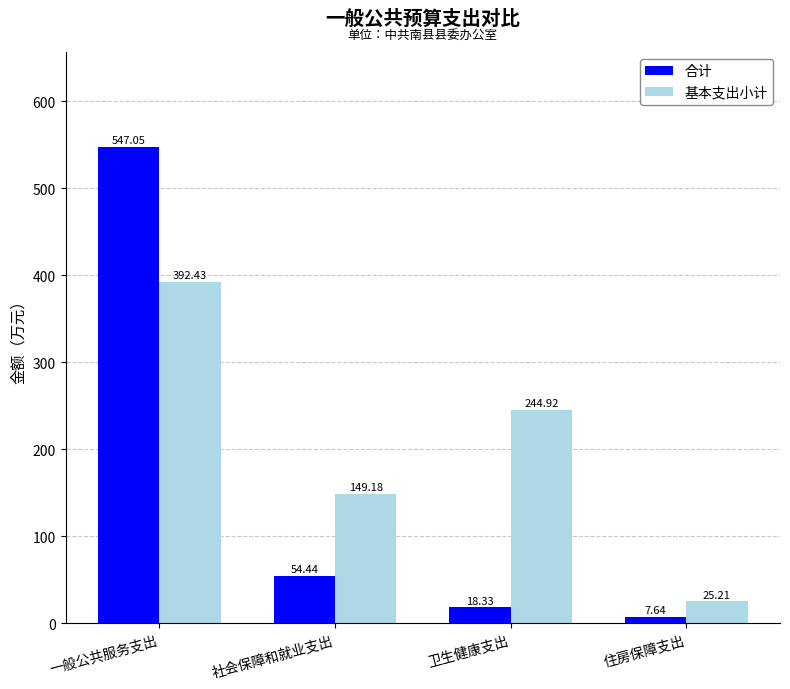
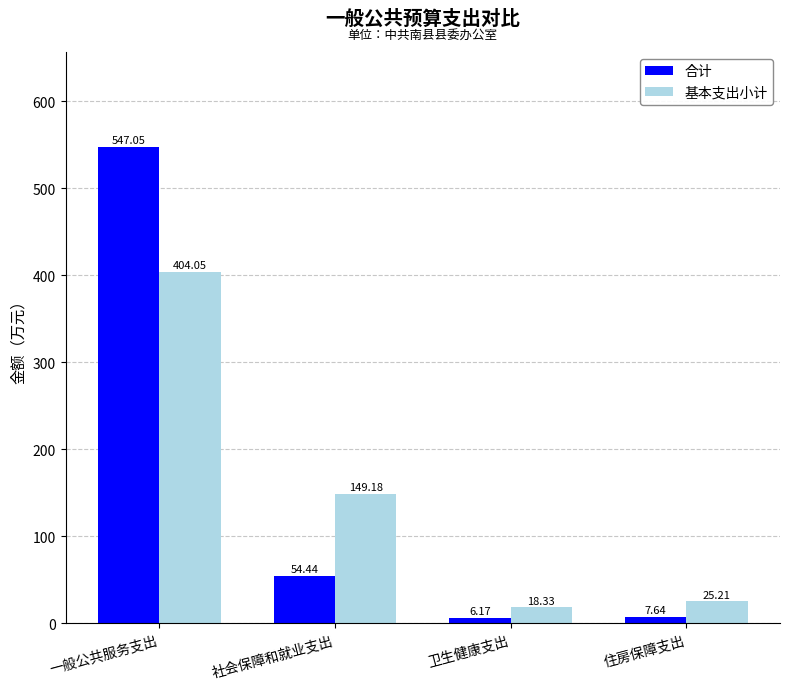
  {
    "合计": {
      "一般公共服务支出": 547.05,
      "社会保障和就业支出": 54.44,
-     "卫生健康支出": 18.33,
+     "卫生健康支出": 6.17,
      "住房保障支出": 7.64
    },
    "基本支出小计": {
-     "一般公共服务支出": 392.43,
+     "一般公共服务支出": 404.05,
      "社会保障和就业支出": 149.18,
-     "卫生健康支出": 244.92,
+     "卫生健康支出": 18.33,
      "住房保障支出": 25.21
    }
  }
